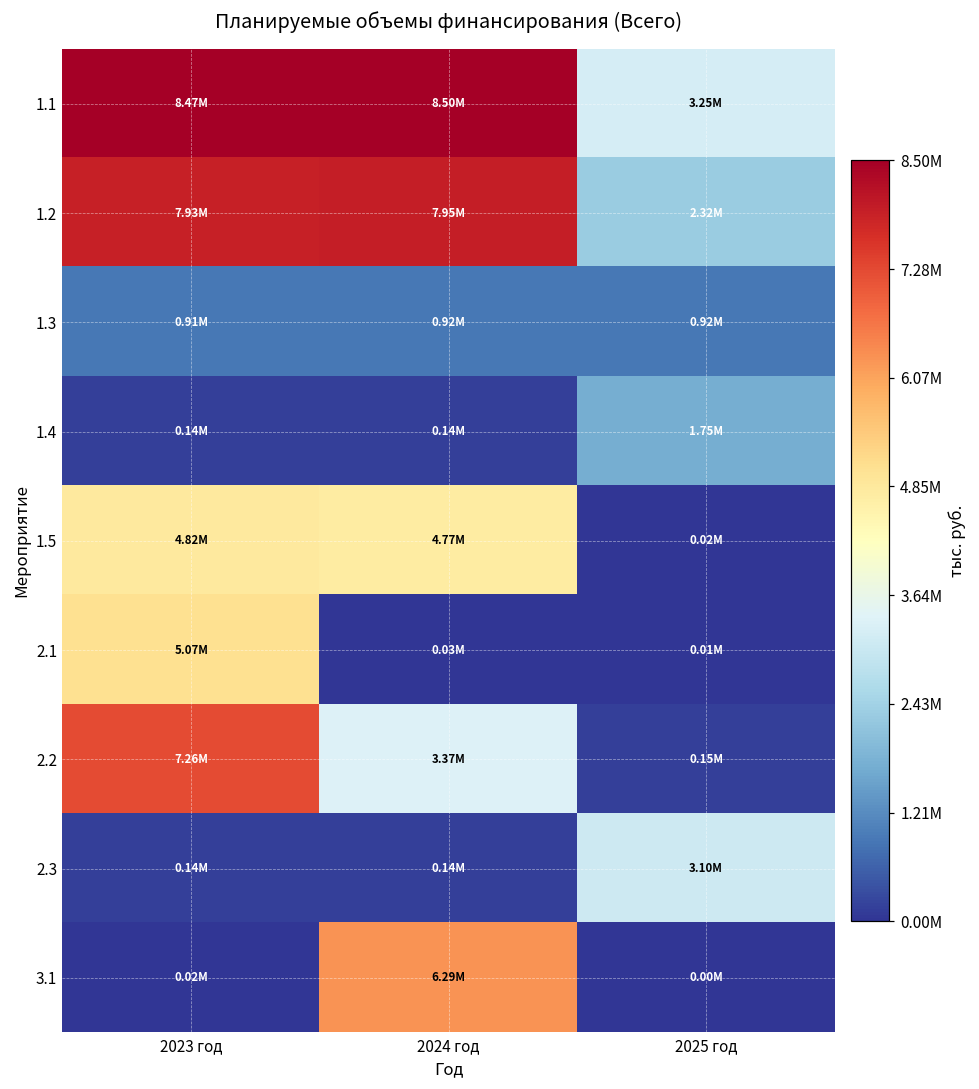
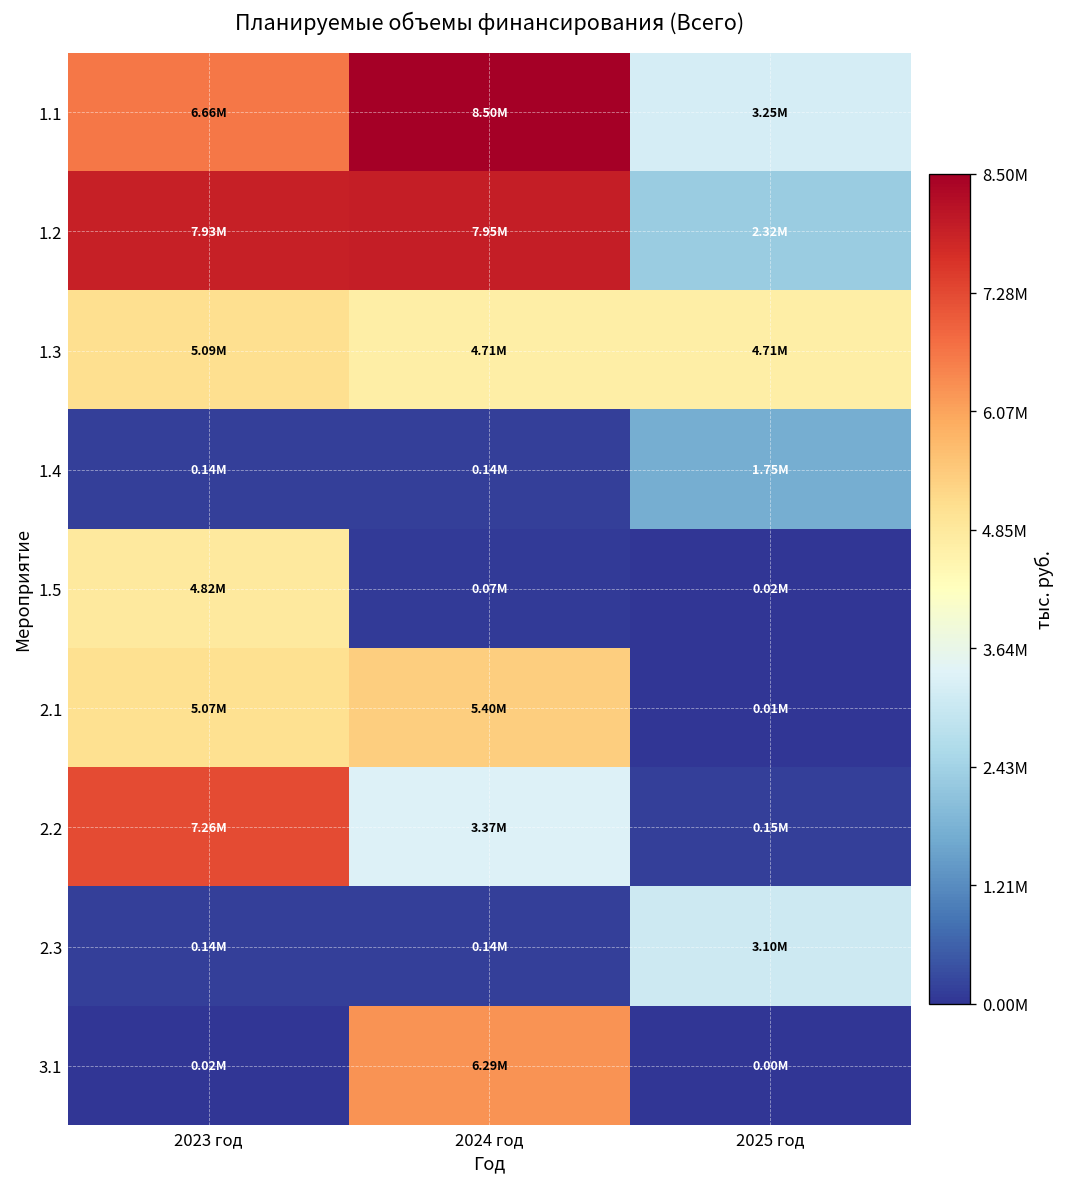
  {
    "1.1": {
-     "2023 год": "8.47M",
+     "2023 год": "6.66M",
      "2024 год": "8.50M",
      "2025 год": "3.25M"
    },
    "1.2": {
      "2023 год": "7.93M",
      "2024 год": "7.95M",
      "2025 год": "2.32M"
    },
    "1.3": {
-     "2023 год": "0.91M",
-     "2024 год": "0.92M",
-     "2025 год": "0.92M"
+     "2023 год": "5.09M",
+     "2024 год": "4.71M",
+     "2025 год": "4.71M"
    },
    "1.4": {
      "2023 год": "0.14M",
      "2024 год": "0.14M",
      "2025 год": "1.75M"
    },
    "1.5": {
      "2023 год": "4.82M",
-     "2024 год": "4.77M",
+     "2024 год": "0.07M",
      "2025 год": "0.02M"
    },
    "2.1": {
      "2023 год": "5.07M",
-     "2024 год": "0.03M",
+     "2024 год": "5.40M",
      "2025 год": "0.01M"
    },
    "2.2": {
      "2023 год": "7.26M",
      "2024 год": "3.37M",
      "2025 год": "0.15M"
    },
    "2.3": {
      "2023 год": "0.14M",
      "2024 год": "0.14M",
      "2025 год": "3.10M"
    },
    "3.1": {
      "2023 год": "0.02M",
      "2024 год": "6.29M",
      "2025 год": "0.00M"
    }
  }
